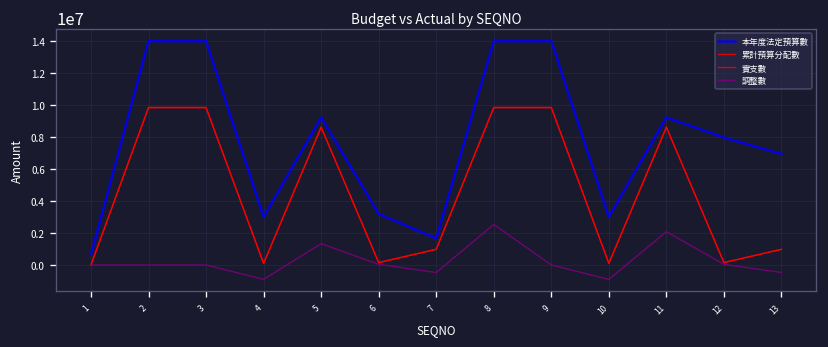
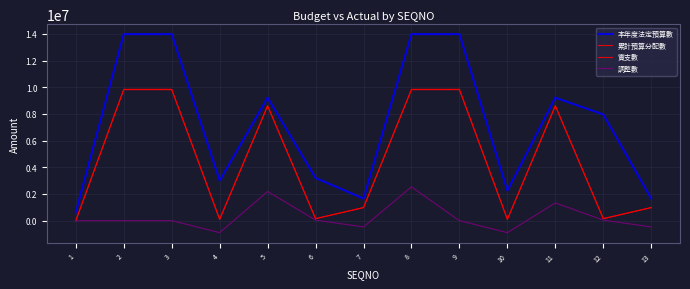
  {
    "本年度法定預算數": {
      "1": 600000,
      "2": 14000000,
      "3": 14000000,
      "4": 3000000,
      "5": 9200000,
      "6": 3200000,
      "7": 1700000,
      "8": 14000000,
      "9": 14000000,
-     "10": 3000000,
+     "10": 2200000,
      "11": 9200000,
      "12": 8000000,
-     "13": 6900000
+     "13": 1700000
    },
    "調整數": {
      "2": 0,
      "3": 0,
      "4": -900000,
-     "5": 1300000,
+     "5": 2200000,
      "7": -500000,
      "8": 2500000,
      "9": 0,
      "10": -900000,
-     "11": 2100000,
+     "11": 1300000,
      "13": -500000
    }
  }
